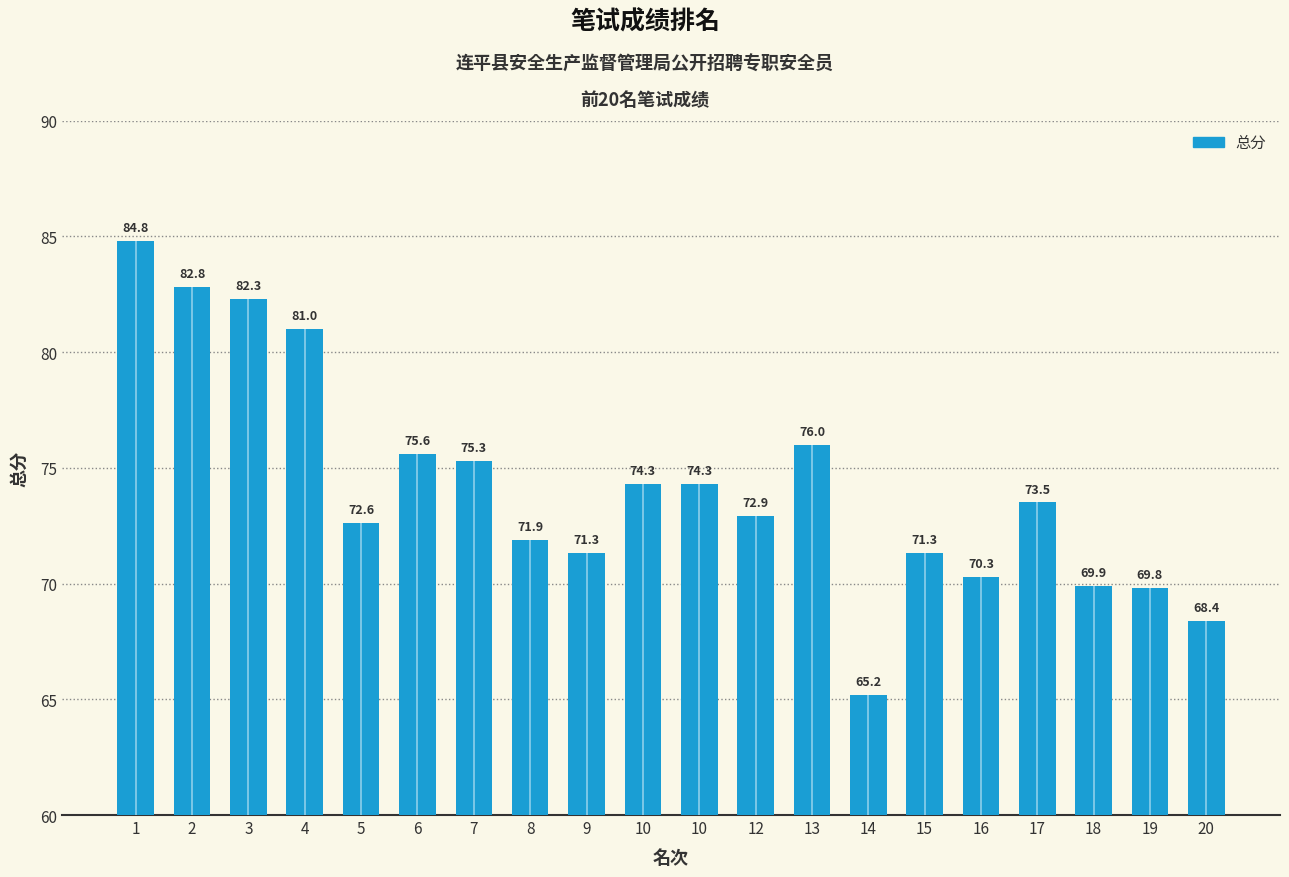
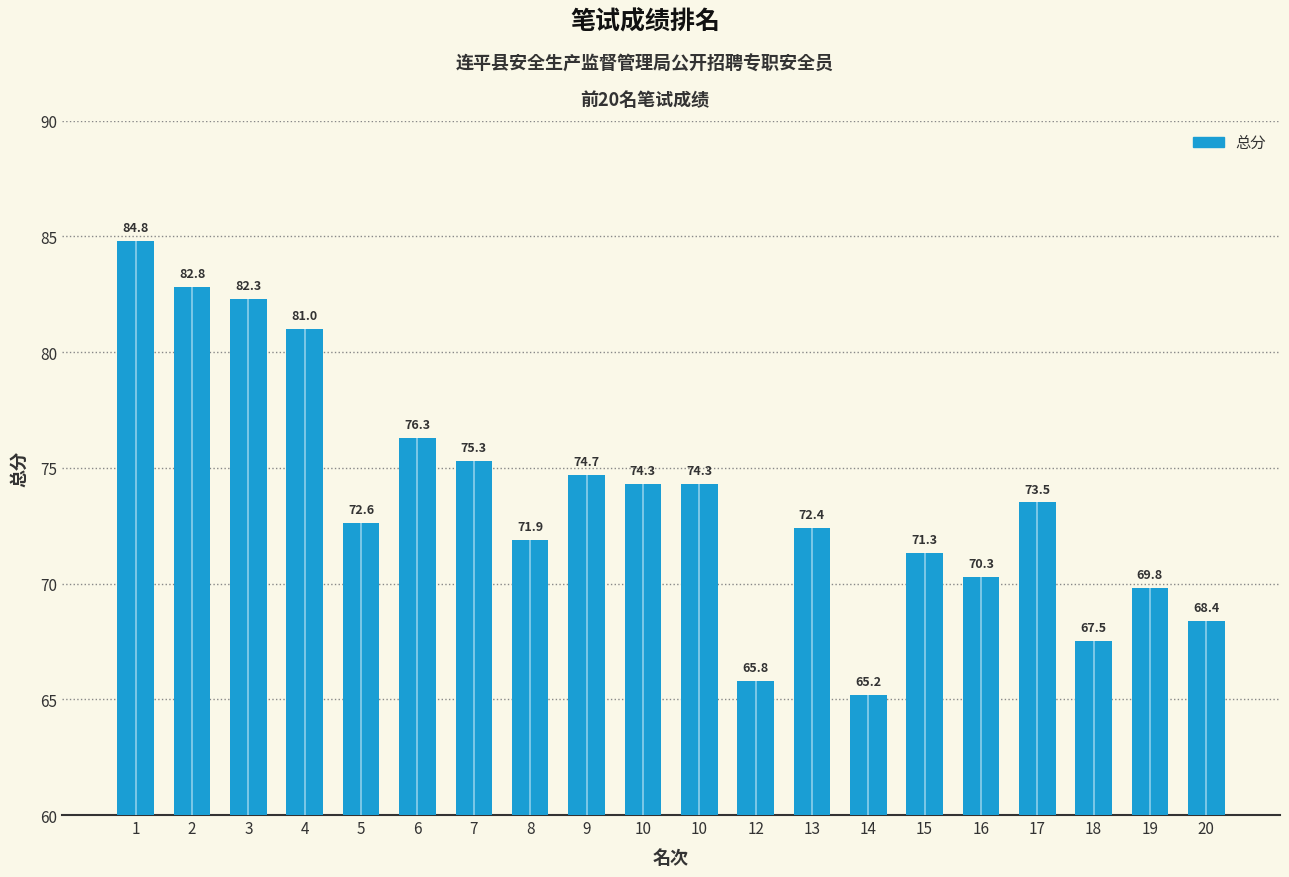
  {
    "1": 84.8,
    "2": 82.8,
    "3": 82.3,
    "4": 81.0,
    "5": 72.6,
-   "6": 75.6,
+   "6": 76.3,
    "7": 75.3,
    "8": 71.9,
-   "9": 71.3,
-   "12": 72.9,
-   "13": 76.0,
+   "9": 74.7,
+   "12": 65.8,
+   "13": 72.4,
    "14": 65.2,
    "15": 71.3,
    "16": 70.3,
    "17": 73.5,
-   "18": 69.9,
+   "18": 67.5,
    "19": 69.8,
    "20": 68.4
  }
